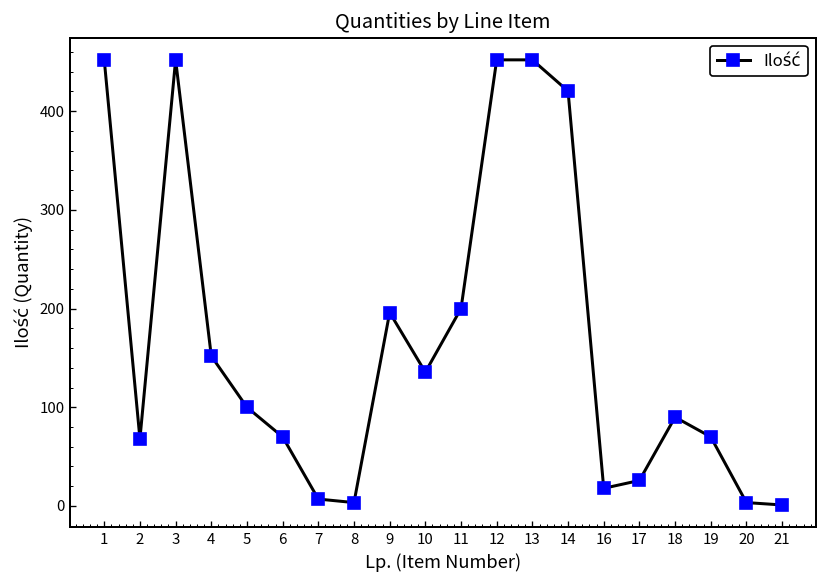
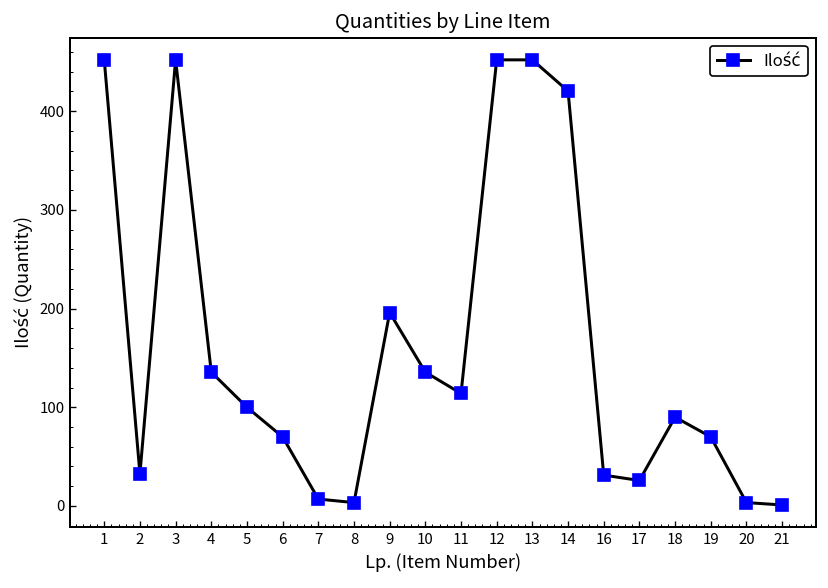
  {
    "1": 450,
-   "2": 70,
+   "2": 30,
    "3": 450,
-   "4": 150,
+   "4": 140,
    "5": 100,
    "6": 70,
    "7": 10,
    "8": 0,
    "9": 200,
    "10": 140,
-   "11": 200,
+   "11": 110,
    "12": 450,
    "13": 450,
    "14": 420,
-   "16": 20,
+   "16": 30,
    "17": 30,
    "18": 90,
    "19": 70,
    "20": 0,
    "21": 0
  }
